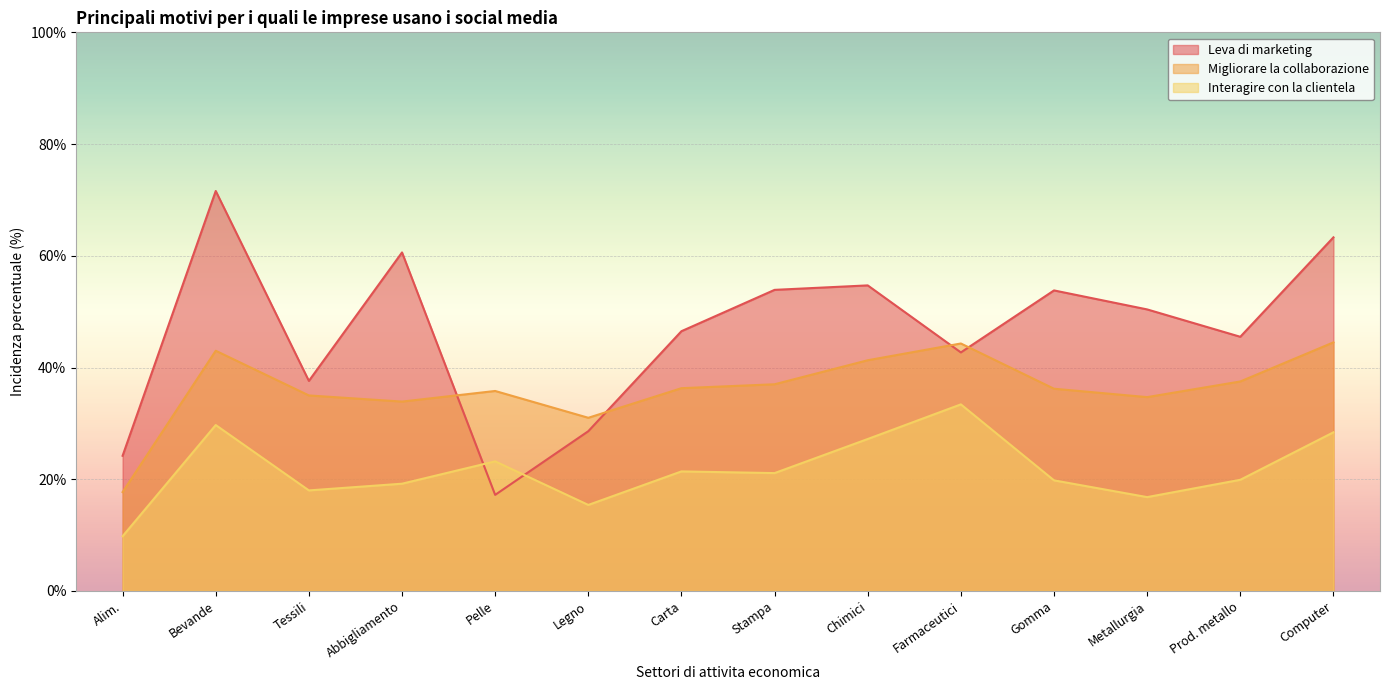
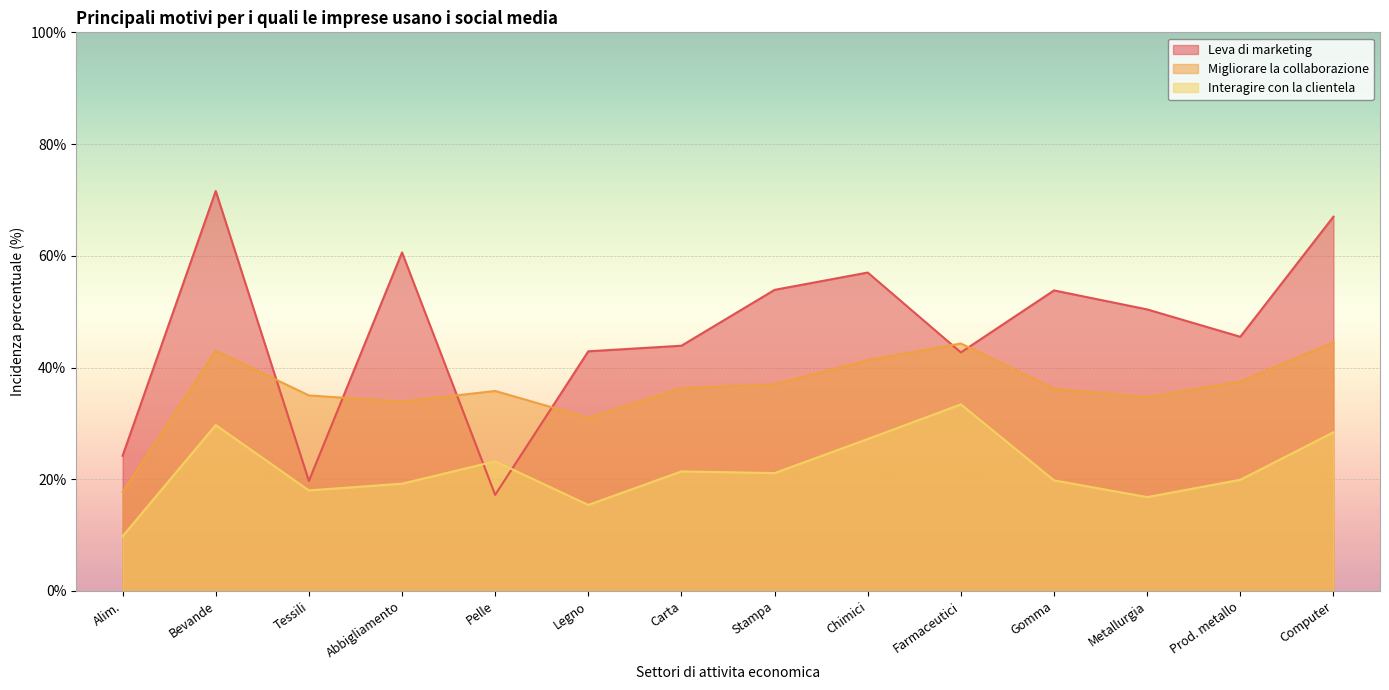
  {
    "Leva di marketing": {
      "Alim.": "24%",
      "Bevande": "72%",
-     "Tessili": "38%",
+     "Tessili": "20%",
      "Abbigliamento": "61%",
      "Pelle": "17%",
-     "Legno": "29%",
-     "Carta": "47%",
+     "Legno": "43%",
+     "Carta": "44%",
      "Stampa": "54%",
-     "Chimici": "55%",
+     "Chimici": "57%",
      "Farmaceutici": "43%",
      "Gomma": "54%",
      "Metallurgia": "50%",
      "Prod. metallo": "46%",
-     "Computer": "63%"
+     "Computer": "67%"
    }
  }
